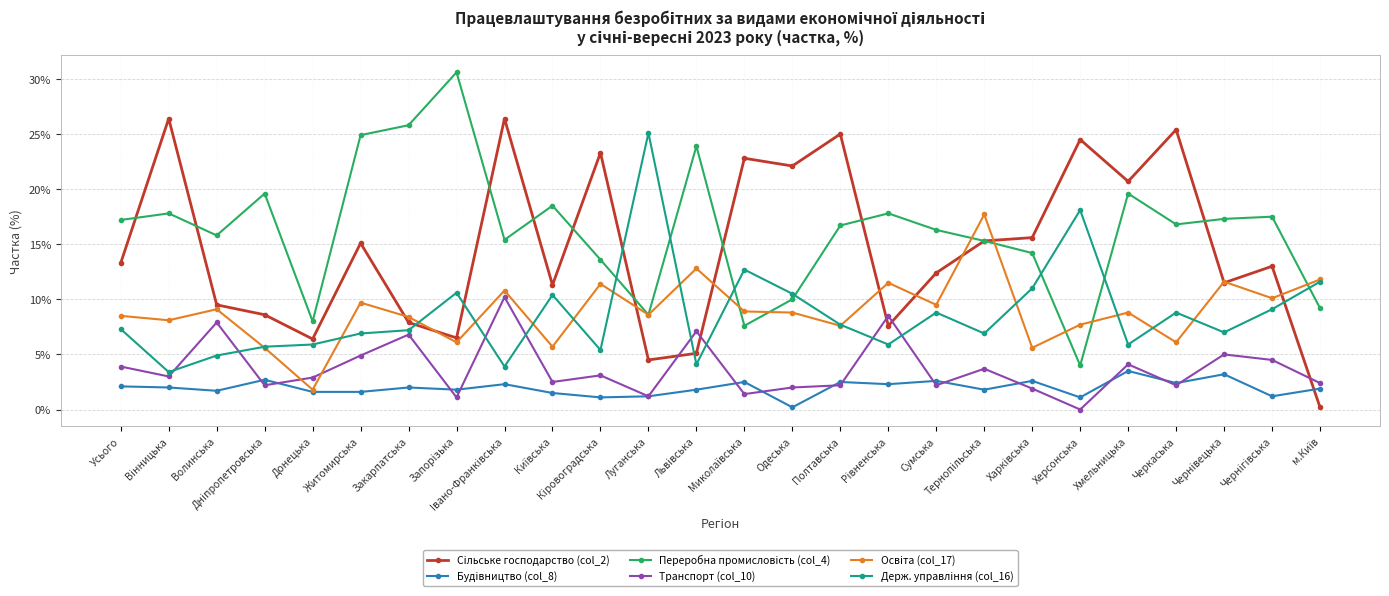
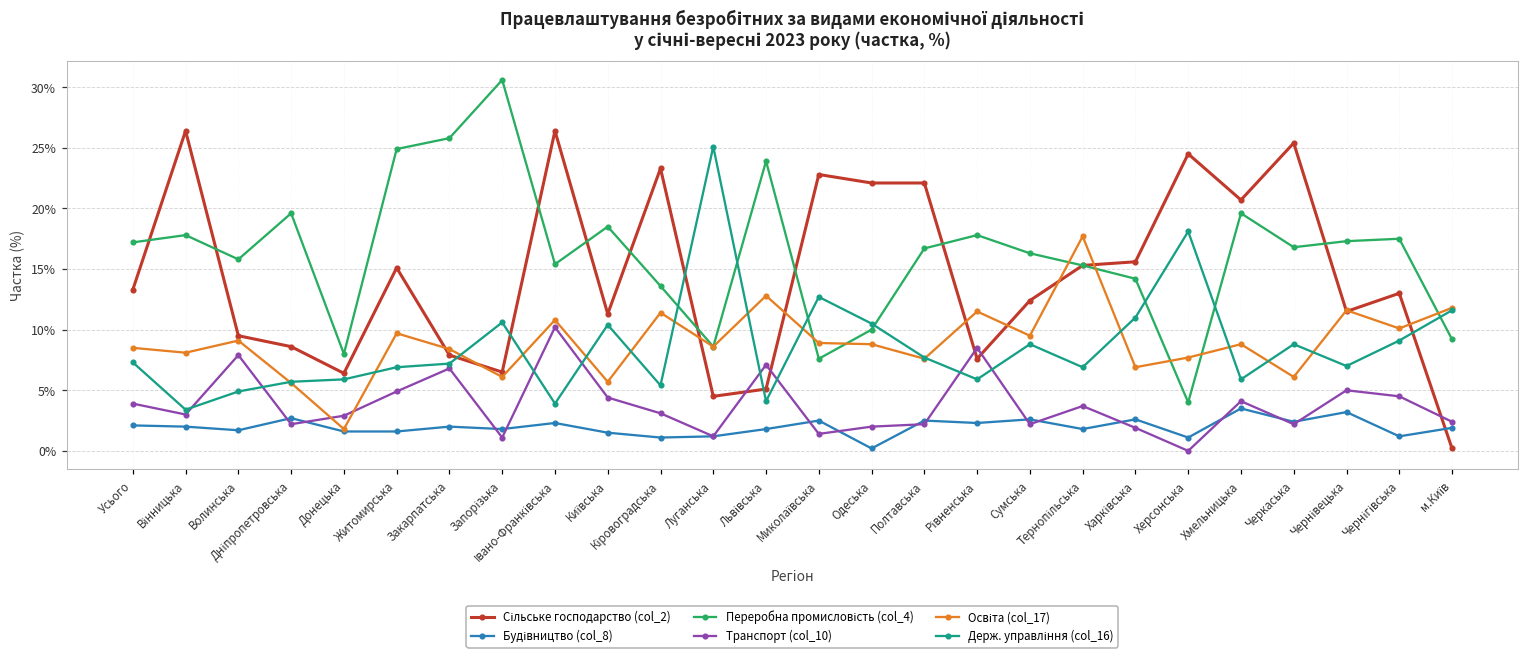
  {
    "Сільське господарство (col_2)": {
      "Усього": "13.3%",
      "Вінницька": "26.4%",
      "Волинська": "9.5%",
      "Дніпропетровська": "8.6%",
      "Донецька": "6.4%",
      "Житомирська": "15.1%",
      "Закарпатська": "7.9%",
      "Запорізька": "6.5%",
      "Івано-Франківська": "26.4%",
      "Київська": "11.3%",
      "Кіровоградська": "23.3%",
      "Луганська": "4.5%",
      "Львівська": "5.1%",
      "Миколаївська": "22.8%",
      "Одеська": "22.1%",
-     "Полтавська": "25.0%",
+     "Полтавська": "22.1%",
      "Рівненська": "7.6%",
      "Сумська": "12.4%",
      "Харківська": "15.6%",
      "Херсонська": "24.5%",
      "Хмельницька": "20.7%",
      "Черкаська": "25.4%",
      "Чернігівська": "13.0%",
      "м.Київ": "0.2%"
    },
    "Будівництво (col_8)": {
      "Усього": "2.1%",
      "Вінницька": "2.0%",
      "Волинська": "1.7%",
      "Дніпропетровська": "2.7%",
      "Житомирська": "1.6%",
      "Закарпатська": "2.0%",
      "Запорізька": "1.8%",
      "Івано-Франківська": "2.3%",
      "Київська": "1.5%",
      "Кіровоградська": "1.1%",
      "Львівська": "1.8%",
      "Миколаївська": "2.5%",
      "Одеська": "0.2%",
      "Полтавська": "2.5%",
      "Рівненська": "2.3%",
      "Сумська": "2.6%",
      "Тернопільська": "1.8%",
      "Харківська": "2.6%",
      "Херсонська": "1.1%",
      "Хмельницька": "3.5%",
      "Чернівецька": "3.2%",
      "Чернігівська": "1.2%",
      "м.Київ": "1.9%"
    },
    "Транспорт (col_10)": {
      "Усього": "3.9%",
      "Вінницька": "3.0%",
      "Волинська": "7.9%",
      "Дніпропетровська": "2.2%",
      "Донецька": "2.9%",
      "Житомирська": "4.9%",
      "Закарпатська": "6.8%",
      "Запорізька": "1.1%",
      "Івано-Франківська": "10.2%",
-     "Київська": "2.5%",
+     "Київська": "4.4%",
      "Кіровоградська": "3.1%",
      "Львівська": "7.1%",
      "Миколаївська": "1.4%",
      "Одеська": "2.0%",
      "Полтавська": "2.2%",
      "Рівненська": "8.5%",
      "Сумська": "2.2%",
      "Тернопільська": "3.7%",
      "Харківська": "1.9%",
      "Херсонська": "0.0%",
      "Хмельницька": "4.1%",
      "Чернівецька": "5.0%",
      "Чернігівська": "4.5%",
      "м.Київ": "2.4%"
    },
    "Освіта (col_17)": {
      "Усього": "8.5%",
      "Вінницька": "8.1%",
      "Волинська": "9.1%",
      "Житомирська": "9.7%",
      "Закарпатська": "8.4%",
      "Запорізька": "6.1%",
      "Івано-Франківська": "10.8%",
      "Київська": "5.7%",
      "Кіровоградська": "11.4%",
      "Львівська": "12.8%",
      "Миколаївська": "8.9%",
      "Одеська": "8.8%",
      "Рівненська": "11.5%",
      "Сумська": "9.5%",
      "Тернопільська": "17.7%",
-     "Харківська": "5.6%",
+     "Харківська": "6.9%",
      "Херсонська": "7.7%",
      "Хмельницька": "8.8%",
      "Черкаська": "6.1%",
      "Чернігівська": "10.1%"
    }
  }
